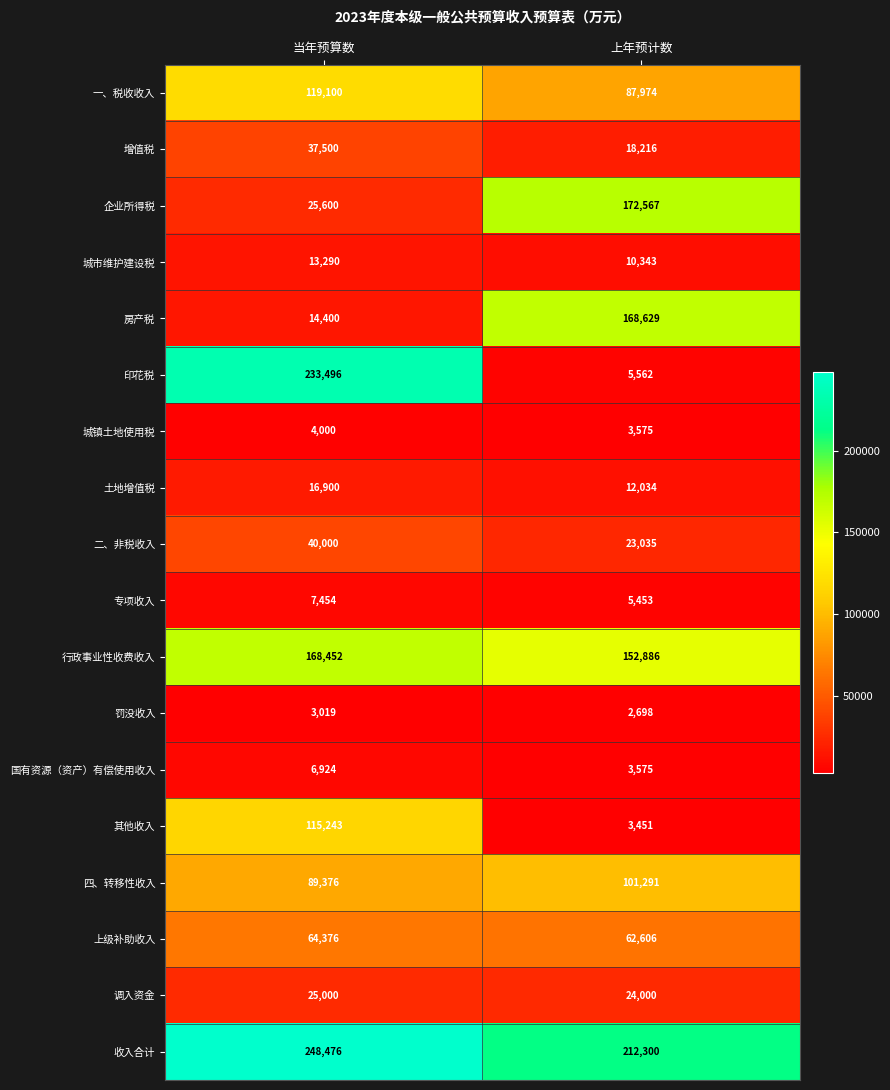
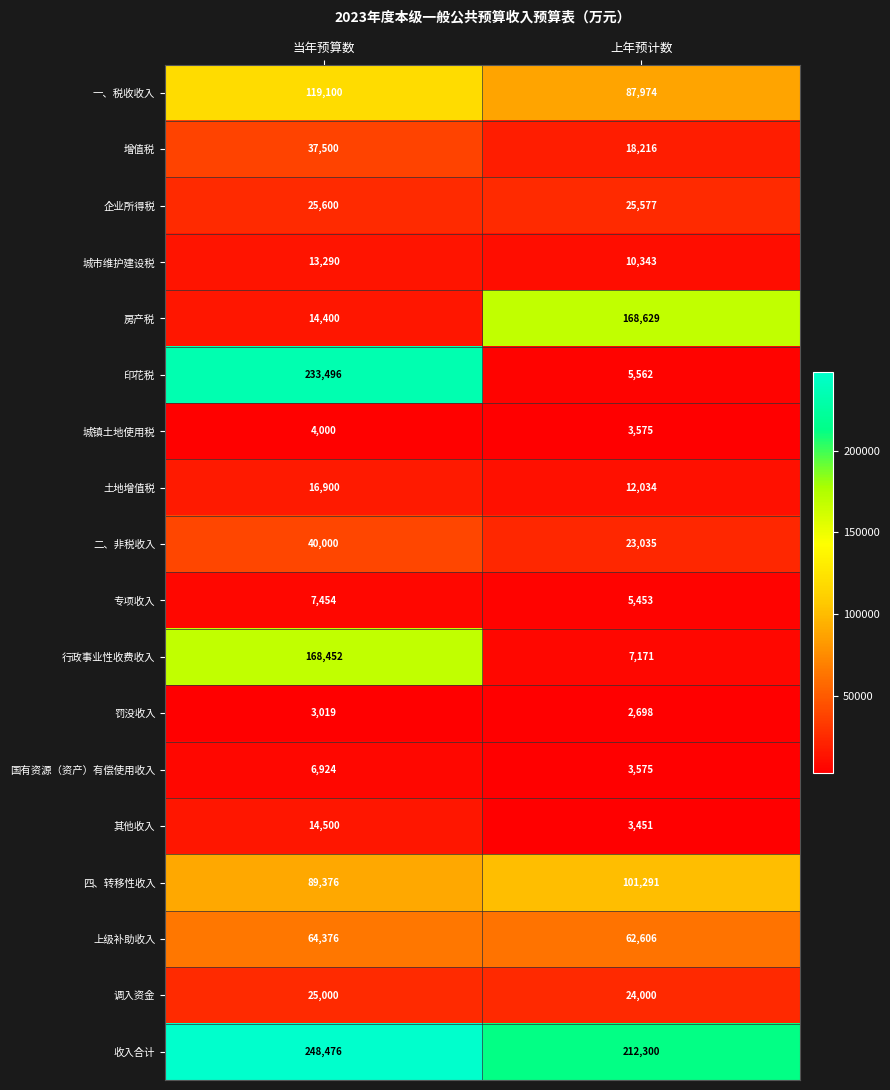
  {
    "一、税收收入": {
      "当年预算数": "119,100",
      "上年预计数": "87,974"
    },
    "增值税": {
      "当年预算数": "37,500",
      "上年预计数": "18,216"
    },
    "企业所得税": {
      "当年预算数": "25,600",
-     "上年预计数": "172,567"
+     "上年预计数": "25,577"
    },
    "城市维护建设税": {
      "当年预算数": "13,290",
      "上年预计数": "10,343"
    },
    "房产税": {
      "当年预算数": "14,400",
      "上年预计数": "168,629"
    },
    "印花税": {
      "当年预算数": "233,496",
      "上年预计数": "5,562"
    },
    "城镇土地使用税": {
      "当年预算数": "4,000",
      "上年预计数": "3,575"
    },
    "土地增值税": {
      "当年预算数": "16,900",
      "上年预计数": "12,034"
    },
    "二、非税收入": {
      "当年预算数": "40,000",
      "上年预计数": "23,035"
    },
    "专项收入": {
      "当年预算数": "7,454",
      "上年预计数": "5,453"
    },
    "行政事业性收费收入": {
      "当年预算数": "168,452",
-     "上年预计数": "152,886"
+     "上年预计数": "7,171"
    },
    "罚没收入": {
      "当年预算数": "3,019",
      "上年预计数": "2,698"
    },
    "国有资源（资产）有偿使用收入": {
      "当年预算数": "6,924",
      "上年预计数": "3,575"
    },
    "其他收入": {
-     "当年预算数": "115,243",
+     "当年预算数": "14,500",
      "上年预计数": "3,451"
    },
    "四、转移性收入": {
      "当年预算数": "89,376",
      "上年预计数": "101,291"
    },
    "上级补助收入": {
      "当年预算数": "64,376",
      "上年预计数": "62,606"
    },
    "调入资金": {
      "当年预算数": "25,000",
      "上年预计数": "24,000"
    },
    "收入合计": {
      "当年预算数": "248,476",
      "上年预计数": "212,300"
    }
  }
